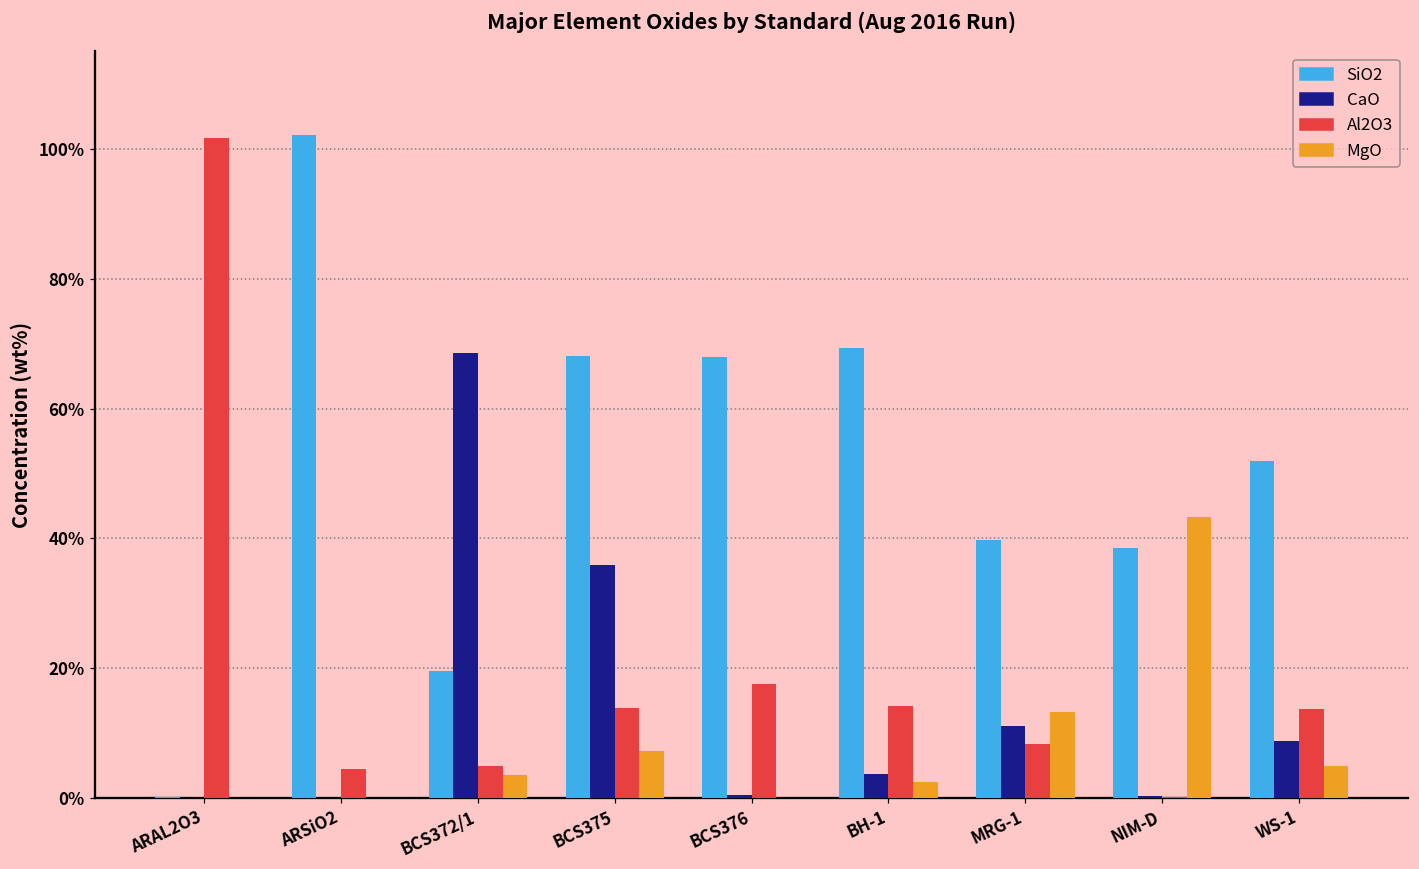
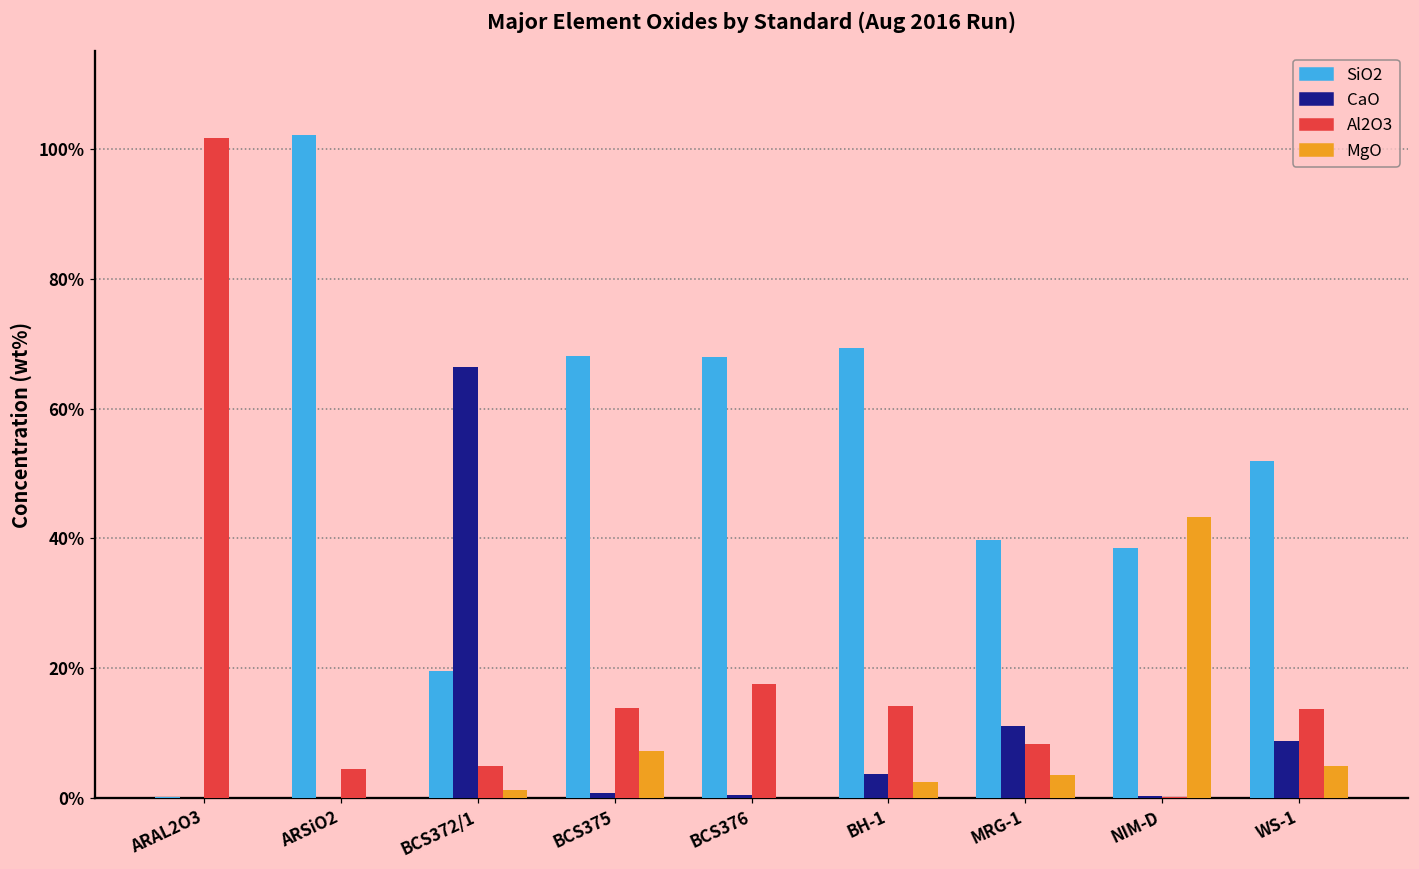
  {
    "SiO2": {
      "ARSiO2": "102%",
      "BCS372/1": "20%",
      "BCS375": "68%",
      "BCS376": "68%",
      "BH-1": "69%",
      "MRG-1": "40%",
      "NIM-D": "39%",
      "WS-1": "52%"
    },
    "CaO": {
-     "BCS372/1": "69%",
-     "BCS375": "36%",
+     "BCS372/1": "66%",
+     "BCS375": "1%",
      "BCS376": "0%",
      "BH-1": "4%",
      "MRG-1": "11%",
      "WS-1": "9%"
    },
    "Al2O3": {
      "ARAL2O3": "102%",
      "ARSiO2": "4%",
      "BCS372/1": "5%",
      "BCS375": "14%",
      "BCS376": "17%",
      "BH-1": "14%",
      "MRG-1": "8%",
      "WS-1": "14%"
    },
    "MgO": {
-     "BCS372/1": "4%",
+     "BCS372/1": "1%",
      "BCS375": "7%",
      "BH-1": "2%",
-     "MRG-1": "13%",
+     "MRG-1": "4%",
      "NIM-D": "43%",
      "WS-1": "5%"
    }
  }
